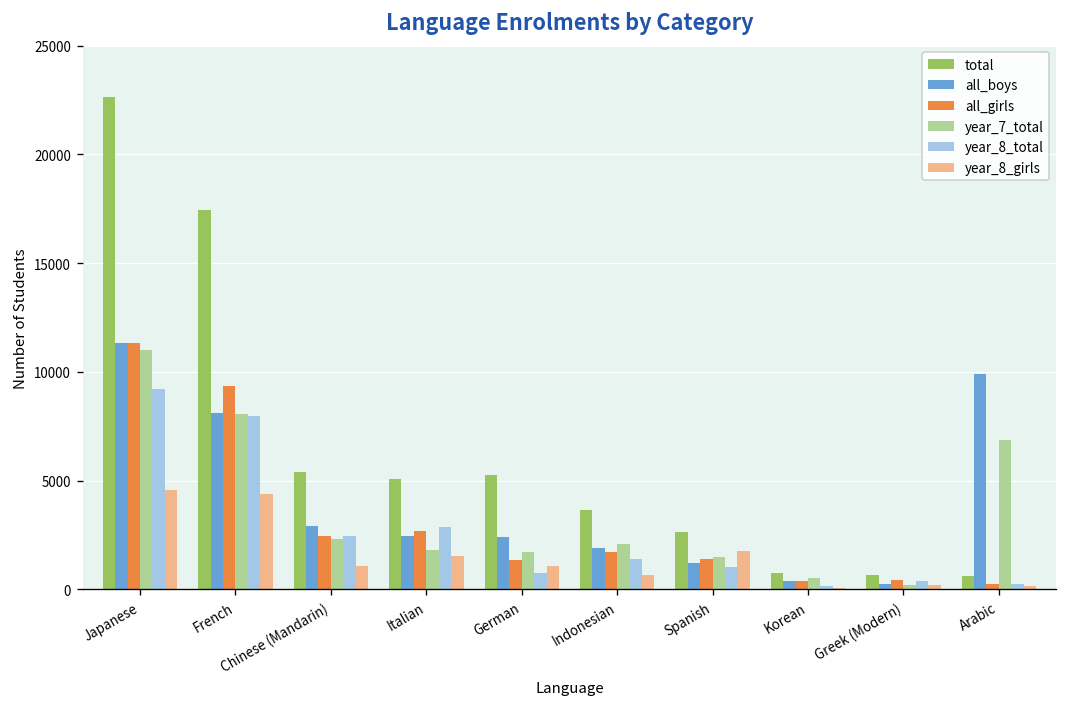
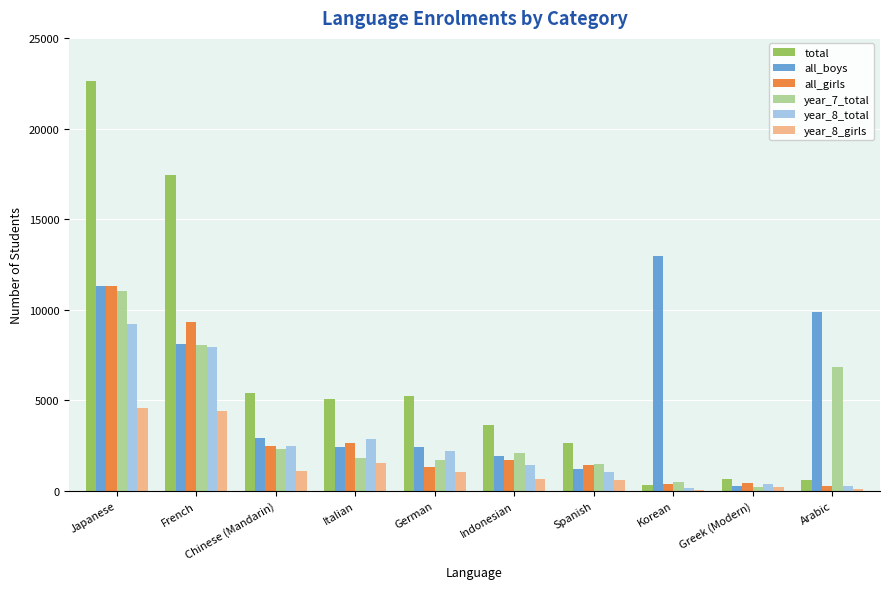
  {
    "total": {
      "Japanese": 22600,
      "French": 17400,
      "Chinese (Mandarin)": 5400,
      "Italian": 5100,
      "German": 5200,
      "Indonesian": 3600,
      "Spanish": 2600,
-     "Korean": 800,
+     "Korean": 300,
      "Greek (Modern)": 700,
      "Arabic": 600
    },
    "all_boys": {
      "Japanese": 11300,
      "French": 8100,
      "Chinese (Mandarin)": 2900,
      "Italian": 2400,
      "German": 2400,
      "Indonesian": 1900,
      "Spanish": 1200,
-     "Korean": 400,
+     "Korean": 13000,
      "Greek (Modern)": 300,
      "Arabic": 9900
    },
    "all_girls": {
      "Japanese": 11300,
      "French": 9300,
      "Chinese (Mandarin)": 2500,
      "Italian": 2700,
      "German": 1300,
      "Indonesian": 1700,
      "Spanish": 1400,
      "Korean": 400,
      "Greek (Modern)": 400,
      "Arabic": 300
    },
    "year_7_total": {
      "Japanese": 11000,
      "French": 8100,
      "Chinese (Mandarin)": 2300,
      "Italian": 1800,
      "German": 1700,
      "Indonesian": 2100,
      "Spanish": 1500,
      "Korean": 500,
      "Greek (Modern)": 200,
      "Arabic": 6900
    },
    "year_8_total": {
      "Japanese": 9200,
      "French": 7900,
      "Chinese (Mandarin)": 2500,
      "Italian": 2900,
-     "German": 700,
+     "German": 2200,
      "Indonesian": 1400,
      "Spanish": 1000,
      "Korean": 100,
      "Greek (Modern)": 400,
      "Arabic": 300
    },
    "year_8_girls": {
      "Japanese": 4600,
      "French": 4400,
      "Chinese (Mandarin)": 1100,
      "Italian": 1500,
      "German": 1100,
      "Indonesian": 700,
-     "Spanish": 1800,
+     "Spanish": 600,
      "Greek (Modern)": 200
    }
  }
